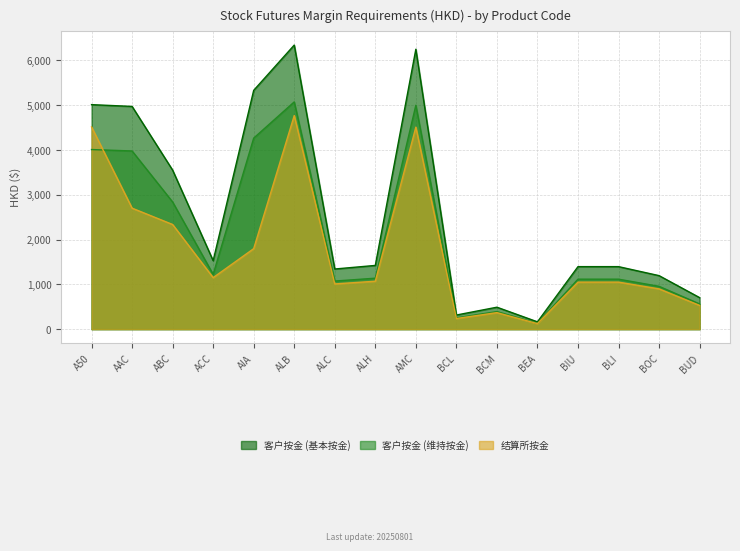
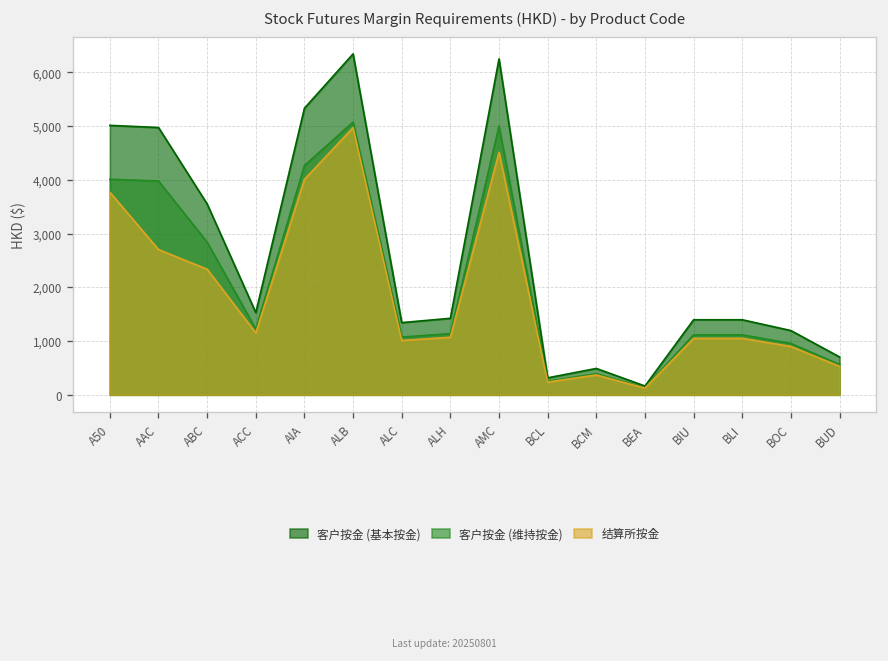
  {
    "结算所按金": {
-     "A50": "4,500",
+     "A50": "3,800",
      "AAC": "2,700",
      "ABC": "2,300",
      "ACC": "1,200",
-     "AIA": "1,800",
-     "ALB": "4,800",
+     "AIA": "4,000",
+     "ALB": "5,000",
      "ALC": "1,000",
      "ALH": "1,100",
      "AMC": "4,500",
      "BIU": "1,100",
      "BLI": "1,100",
      "BOC": "900"
    }
  }
